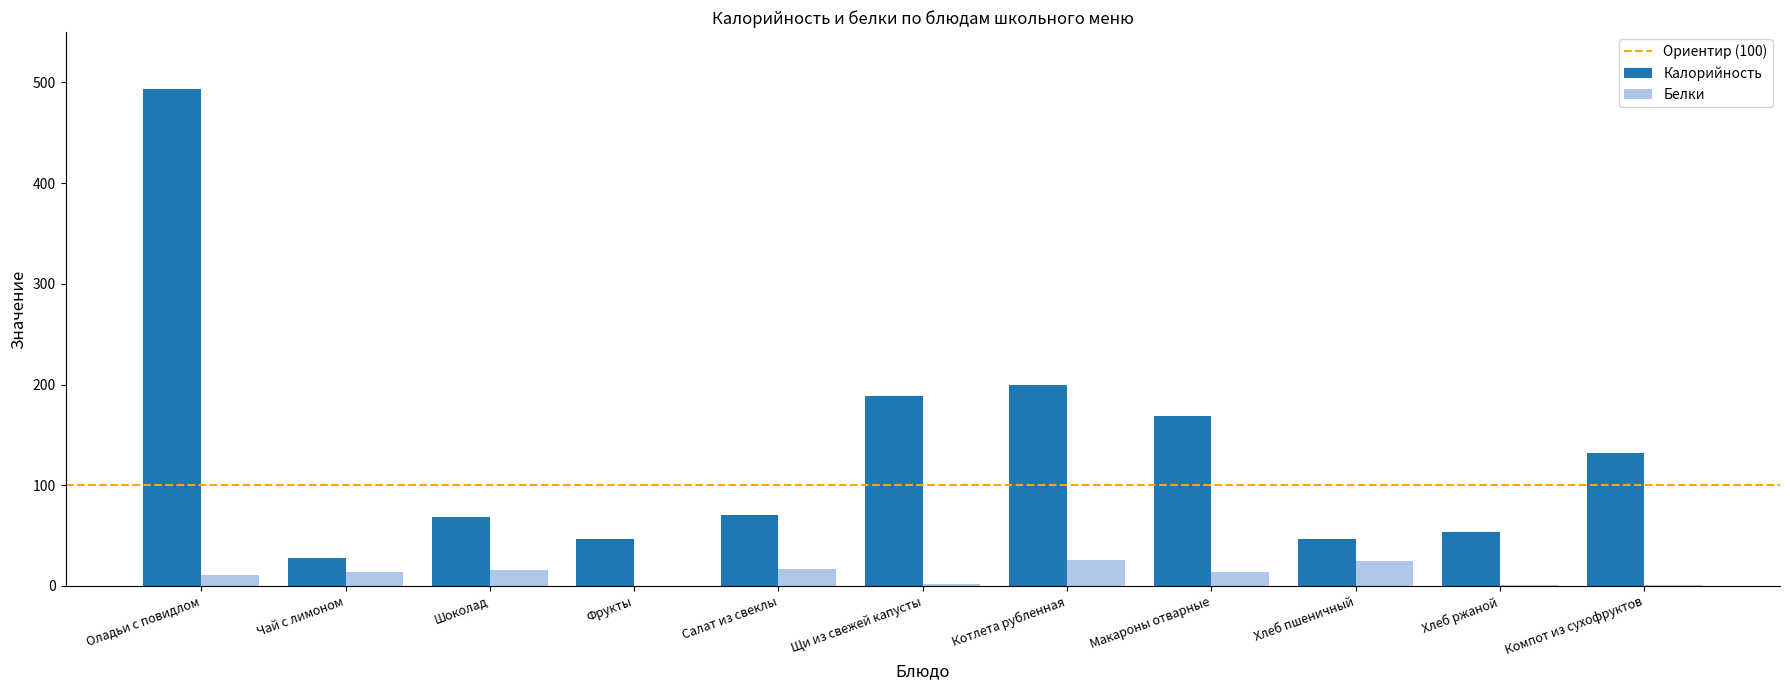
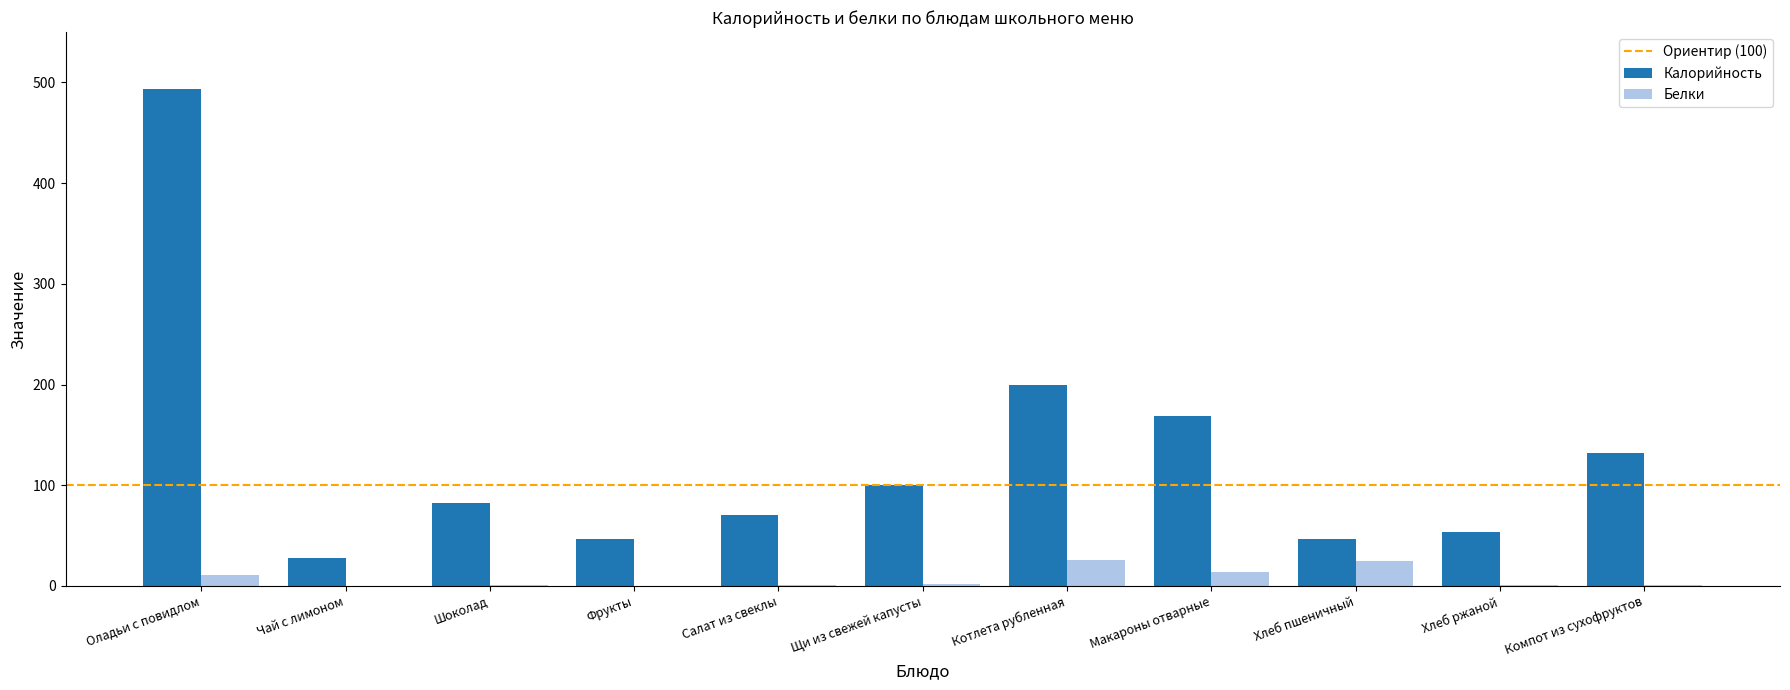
  {
    "Калорийность": {
      "Оладьи с повидлом": 493,
      "Чай с лимоном": 27,
-     "Шоколад": 69,
+     "Шоколад": 83,
      "Фрукты": 47,
      "Салат из свеклы": 70,
-     "Щи из свежей капусты": 189,
+     "Щи из свежей капусты": 100,
      "Котлета рубленная": 200,
      "Макароны отварные": 168,
      "Хлеб пшеничный": 47,
      "Хлеб ржаной": 54,
      "Компот из сухофруктов": 132
    },
    "Белки": {
      "Оладьи с повидлом": 11,
-     "Чай с лимоном": 14,
-     "Шоколад": 16,
-     "Салат из свеклы": 17,
+     "Чай с лимоном": 0,
+     "Шоколад": 1,
+     "Салат из свеклы": 1,
      "Котлета рубленная": 25,
      "Макароны отварные": 14,
      "Хлеб пшеничный": 24
    }
  }
